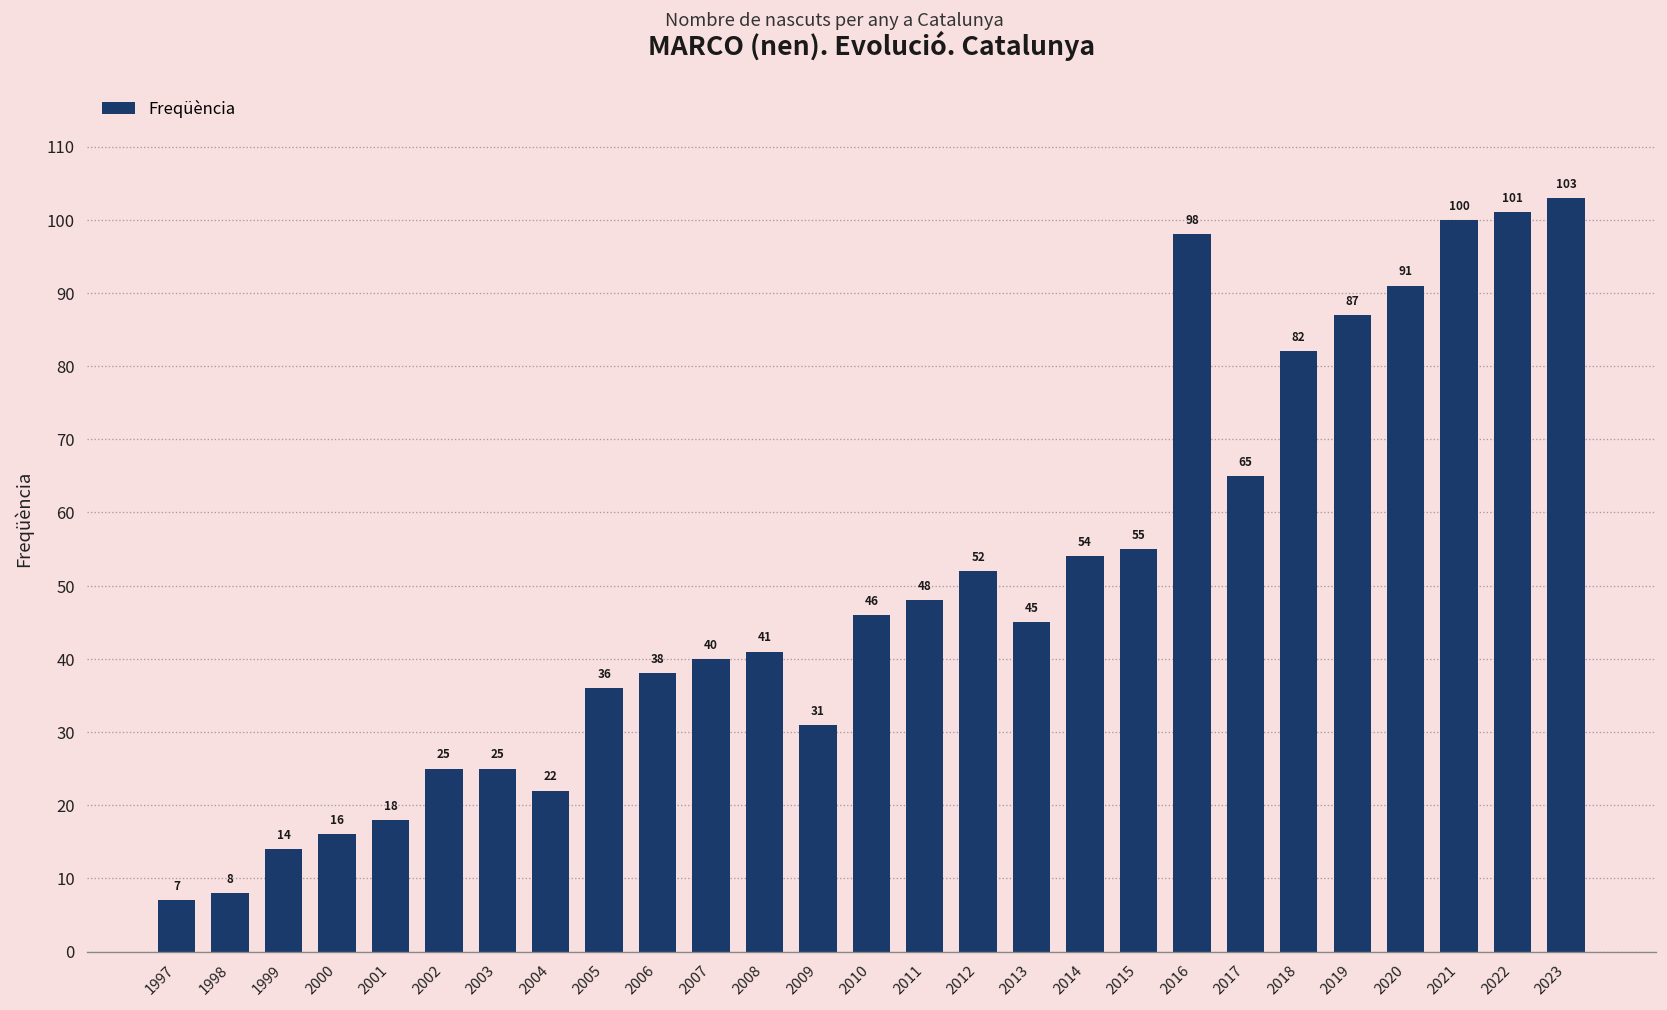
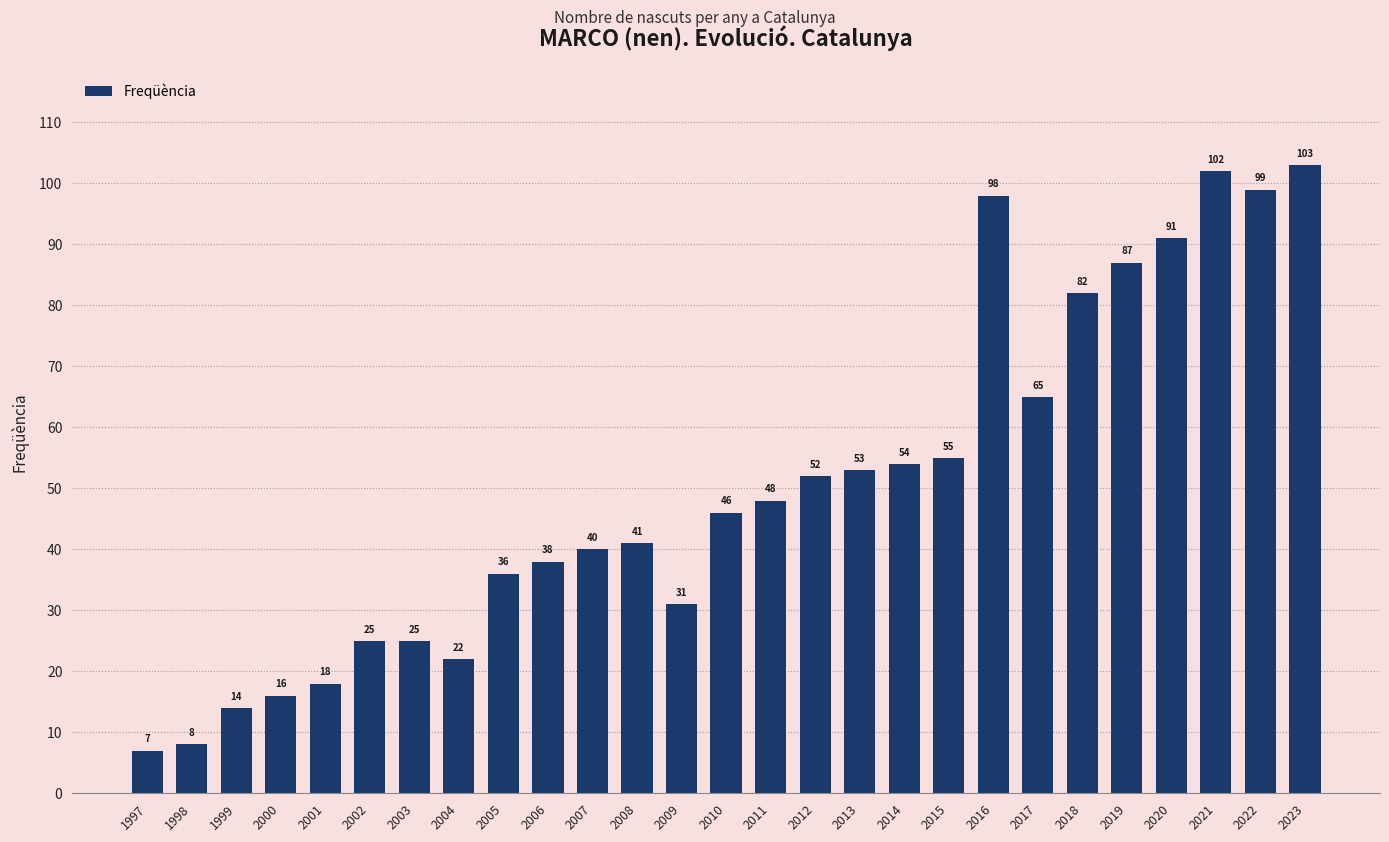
  {
    "1997": 7,
    "1998": 8,
    "1999": 14,
    "2000": 16,
    "2001": 18,
    "2002": 25,
    "2003": 25,
    "2004": 22,
    "2005": 36,
    "2006": 38,
    "2007": 40,
    "2008": 41,
    "2009": 31,
    "2010": 46,
    "2011": 48,
    "2012": 52,
-   "2013": 45,
+   "2013": 53,
    "2014": 54,
    "2015": 55,
    "2016": 98,
    "2017": 65,
    "2018": 82,
    "2019": 87,
    "2020": 91,
-   "2021": 100,
-   "2022": 101,
+   "2021": 102,
+   "2022": 99,
    "2023": 103
  }
